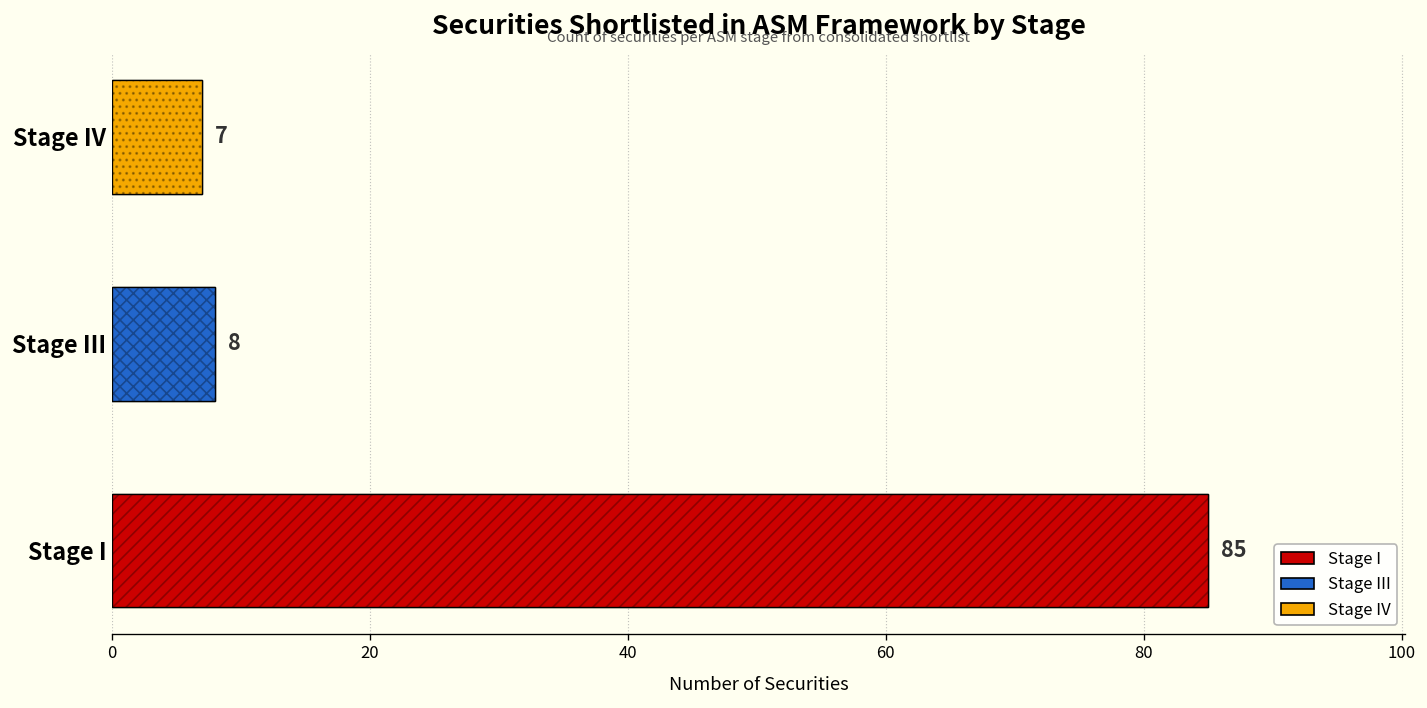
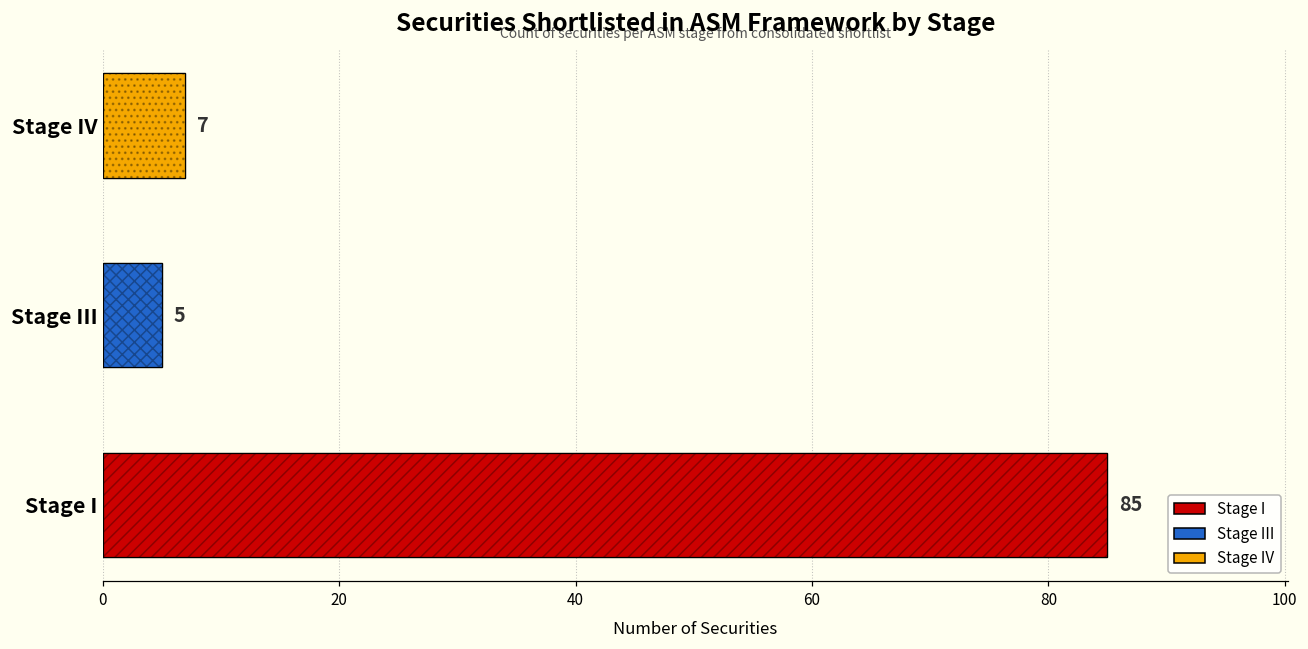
  {
    "Stage III": {
-     "Stage III": 8
+     "Stage III": 5
    },
    "Stage IV": {
      "Stage IV": 7
    }
  }
